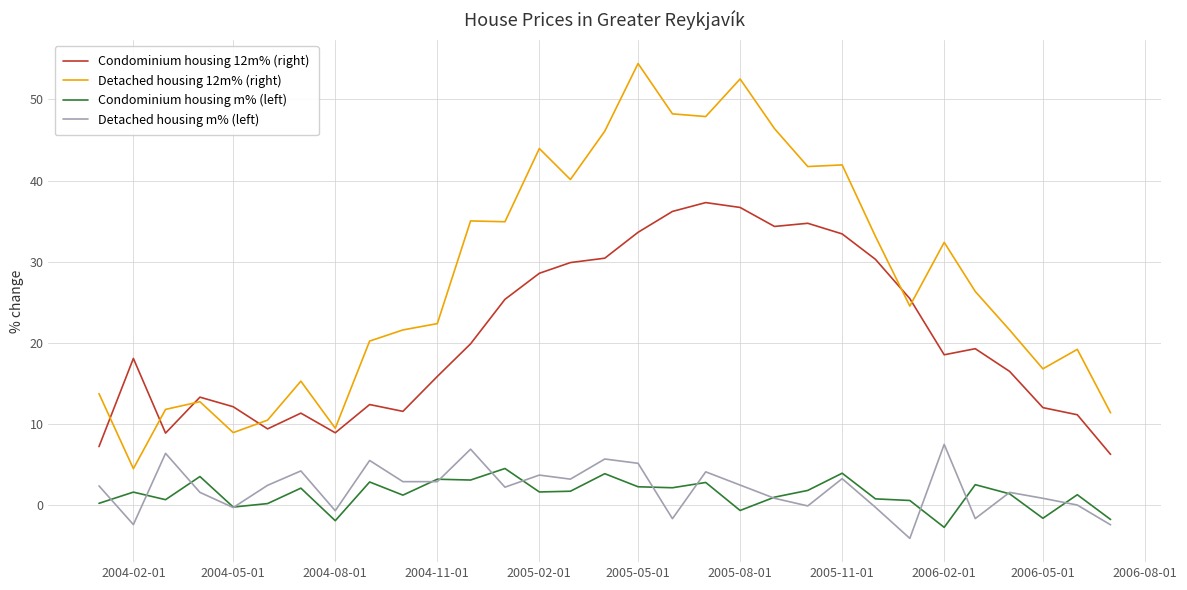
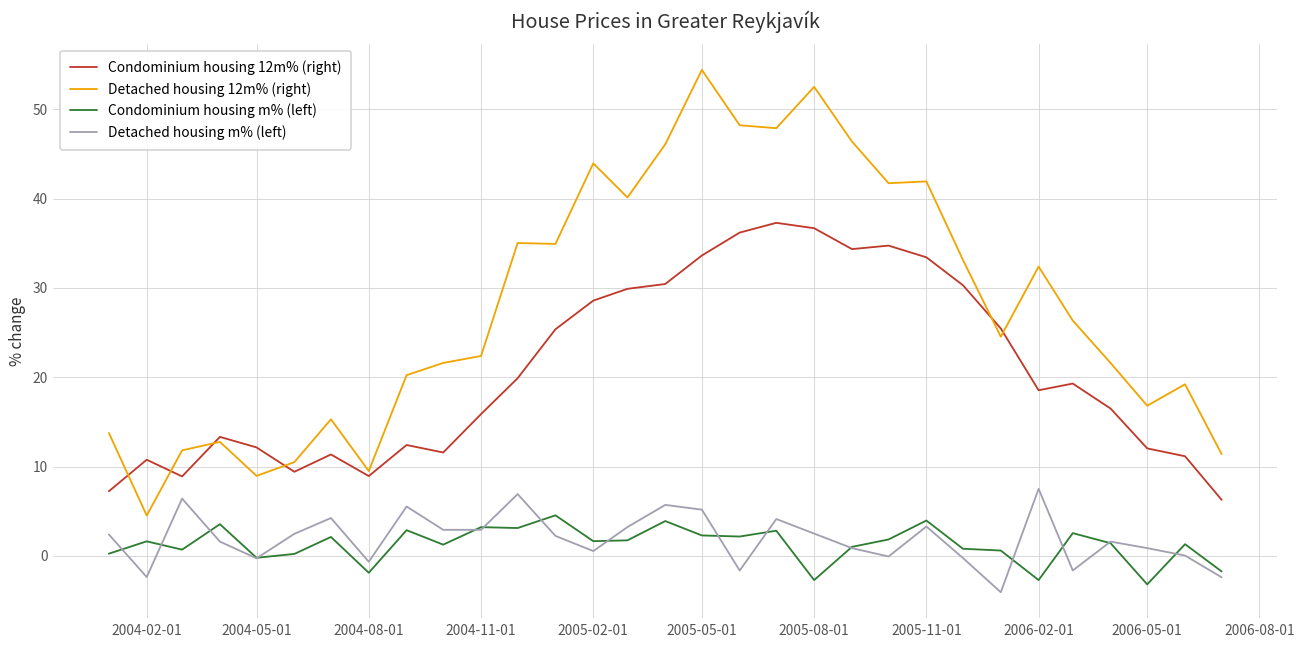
  {
    "Condominium housing 12m% (right)": {
-     "2004-02-01": 18,
+     "2004-02-01": 11,
      "2004-05-01": 12,
      "2004-08-01": 9,
      "2004-11-01": 16,
      "2005-02-01": 29,
      "2005-05-01": 34,
      "2005-08-01": 37,
      "2005-11-01": 33,
      "2006-02-01": 19,
      "2006-05-01": 12
    },
    "Detached housing 12m% (right)": {
      "2004-02-01": 5,
      "2004-05-01": 9,
      "2004-08-01": 9,
      "2004-11-01": 22,
      "2005-02-01": 44,
      "2005-05-01": 54,
      "2005-08-01": 53,
      "2005-11-01": 42,
      "2006-02-01": 32,
      "2006-05-01": 17
    },
    "Condominium housing m% (left)": {
      "2004-02-01": 2,
      "2004-08-01": -2,
      "2005-02-01": 2,
      "2005-05-01": 2,
-     "2005-08-01": -1,
+     "2005-08-01": -3,
      "2005-11-01": 4,
      "2006-02-01": -3,
-     "2006-05-01": -2
+     "2006-05-01": -3
    },
    "Detached housing m% (left)": {
      "2004-02-01": -2,
      "2004-08-01": -1,
-     "2005-02-01": 4,
+     "2005-02-01": 1,
      "2005-05-01": 5,
      "2005-08-01": 2,
      "2005-11-01": 3,
      "2006-02-01": 8,
      "2006-05-01": 1
    }
  }
